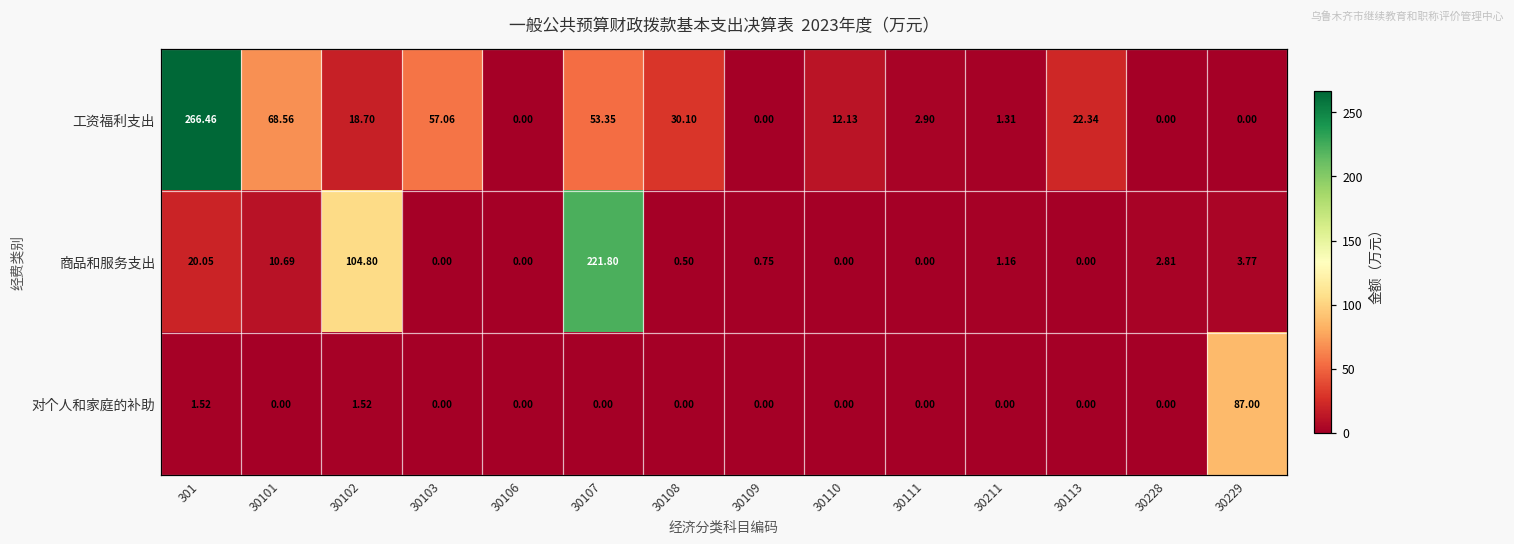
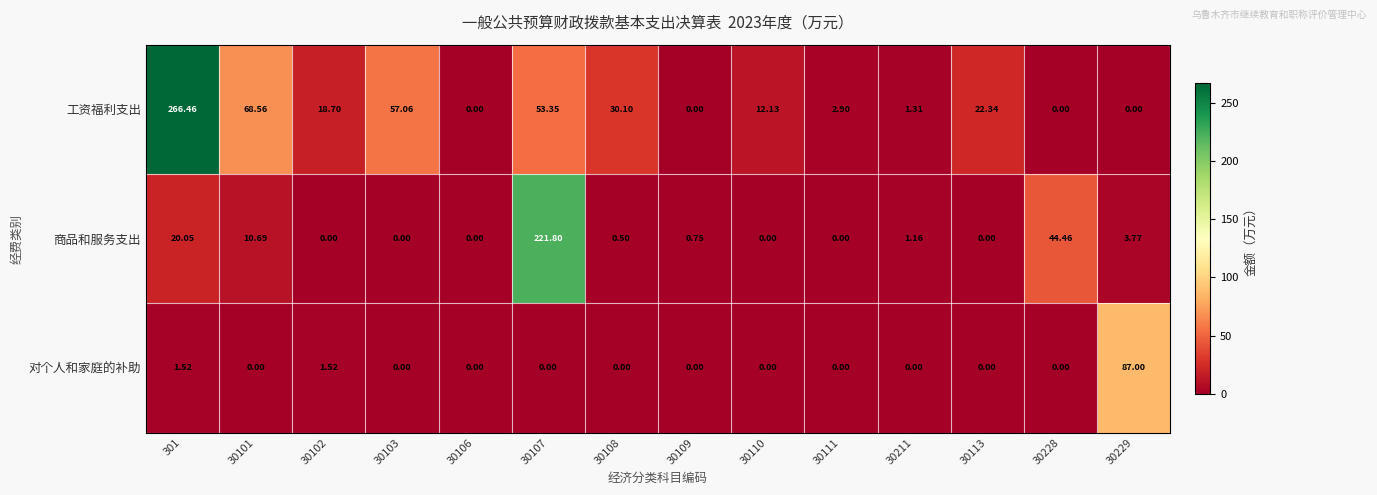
  {
    "工资福利支出": {
      "301": 266.46,
      "30101": 68.56,
      "30102": 18.70,
      "30103": 57.06,
      "30106": 0.00,
      "30107": 53.35,
      "30108": 30.10,
      "30109": 0.00,
      "30110": 12.13,
      "30111": 2.90,
      "30211": 1.31,
      "30113": 22.34,
      "30228": 0.00,
      "30229": 0.00
    },
    "商品和服务支出": {
      "301": 20.05,
      "30101": 10.69,
-     "30102": 104.80,
+     "30102": 0.00,
      "30103": 0.00,
      "30106": 0.00,
      "30107": 221.80,
      "30108": 0.50,
      "30109": 0.75,
      "30110": 0.00,
      "30111": 0.00,
      "30211": 1.16,
      "30113": 0.00,
-     "30228": 2.81,
+     "30228": 44.46,
      "30229": 3.77
    },
    "对个人和家庭的补助": {
      "301": 1.52,
      "30101": 0.00,
      "30102": 1.52,
      "30103": 0.00,
      "30106": 0.00,
      "30107": 0.00,
      "30108": 0.00,
      "30109": 0.00,
      "30110": 0.00,
      "30111": 0.00,
      "30211": 0.00,
      "30113": 0.00,
      "30228": 0.00,
      "30229": 87.00
    }
  }
